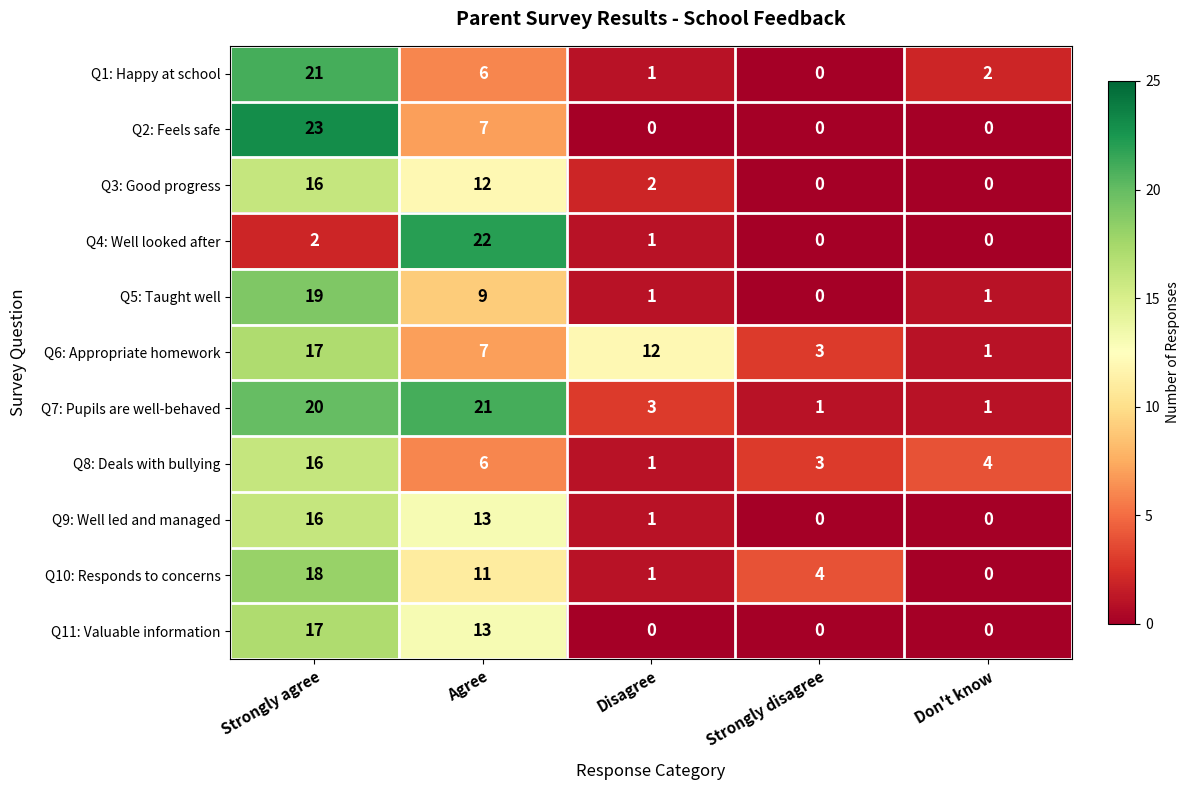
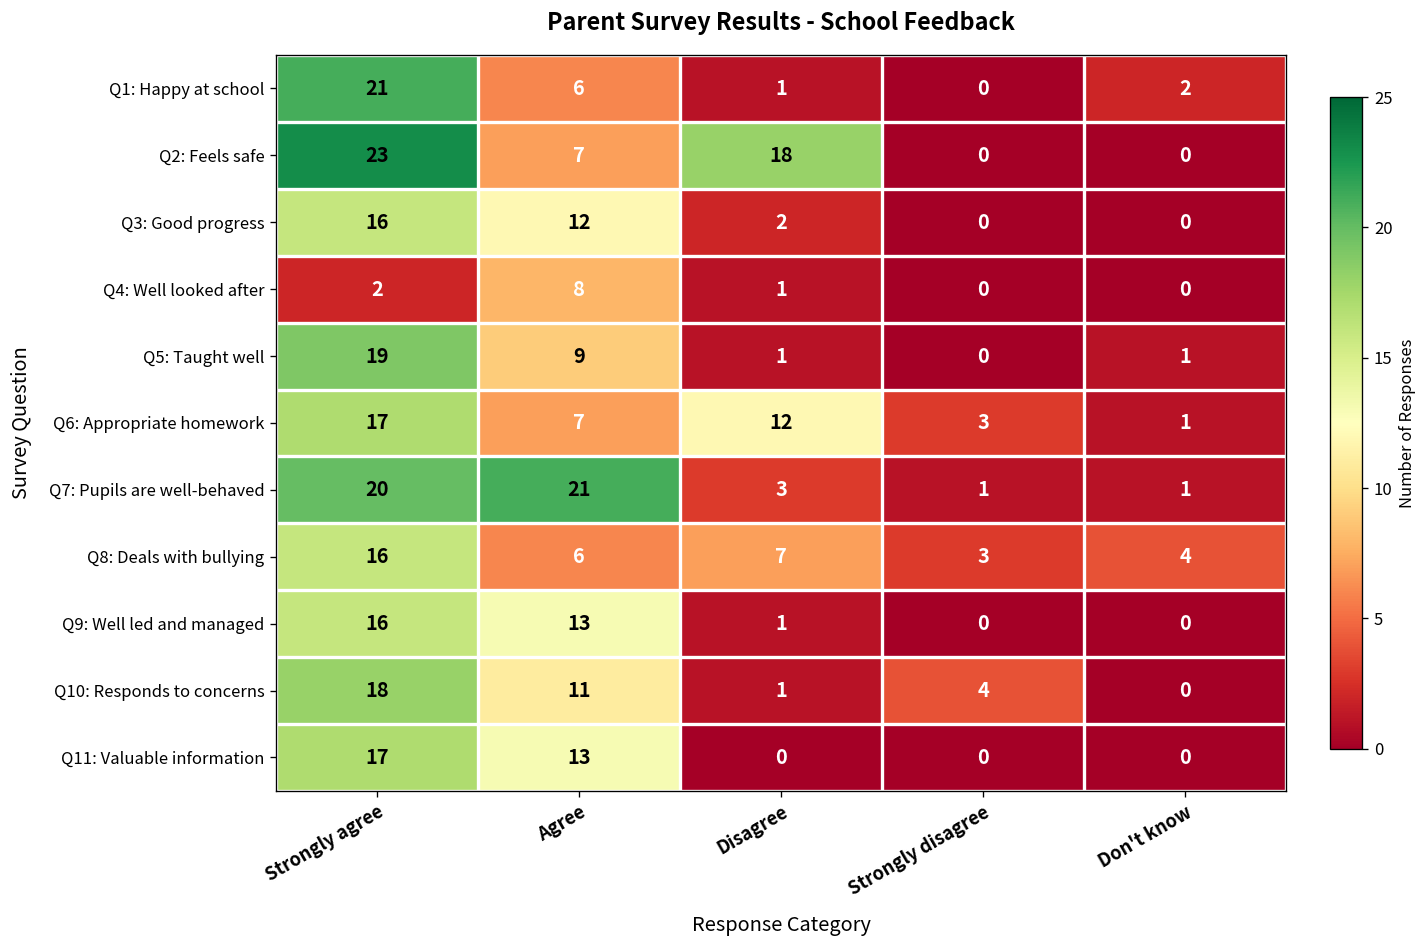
  {
    "Q1: Happy at school": {
      "Strongly agree": 21,
      "Agree": 6,
      "Disagree": 1,
      "Strongly disagree": 0,
      "Don't know": 2
    },
    "Q2: Feels safe": {
      "Strongly agree": 23,
      "Agree": 7,
-     "Disagree": 0,
+     "Disagree": 18,
      "Strongly disagree": 0,
      "Don't know": 0
    },
    "Q3: Good progress": {
      "Strongly agree": 16,
      "Agree": 12,
      "Disagree": 2,
      "Strongly disagree": 0,
      "Don't know": 0
    },
    "Q4: Well looked after": {
      "Strongly agree": 2,
-     "Agree": 22,
+     "Agree": 8,
      "Disagree": 1,
      "Strongly disagree": 0,
      "Don't know": 0
    },
    "Q5: Taught well": {
      "Strongly agree": 19,
      "Agree": 9,
      "Disagree": 1,
      "Strongly disagree": 0,
      "Don't know": 1
    },
    "Q6: Appropriate homework": {
      "Strongly agree": 17,
      "Agree": 7,
      "Disagree": 12,
      "Strongly disagree": 3,
      "Don't know": 1
    },
    "Q7: Pupils are well-behaved": {
      "Strongly agree": 20,
      "Agree": 21,
      "Disagree": 3,
      "Strongly disagree": 1,
      "Don't know": 1
    },
    "Q8: Deals with bullying": {
      "Strongly agree": 16,
      "Agree": 6,
-     "Disagree": 1,
+     "Disagree": 7,
      "Strongly disagree": 3,
      "Don't know": 4
    },
    "Q9: Well led and managed": {
      "Strongly agree": 16,
      "Agree": 13,
      "Disagree": 1,
      "Strongly disagree": 0,
      "Don't know": 0
    },
    "Q10: Responds to concerns": {
      "Strongly agree": 18,
      "Agree": 11,
      "Disagree": 1,
      "Strongly disagree": 4,
      "Don't know": 0
    },
    "Q11: Valuable information": {
      "Strongly agree": 17,
      "Agree": 13,
      "Disagree": 0,
      "Strongly disagree": 0,
      "Don't know": 0
    }
  }
